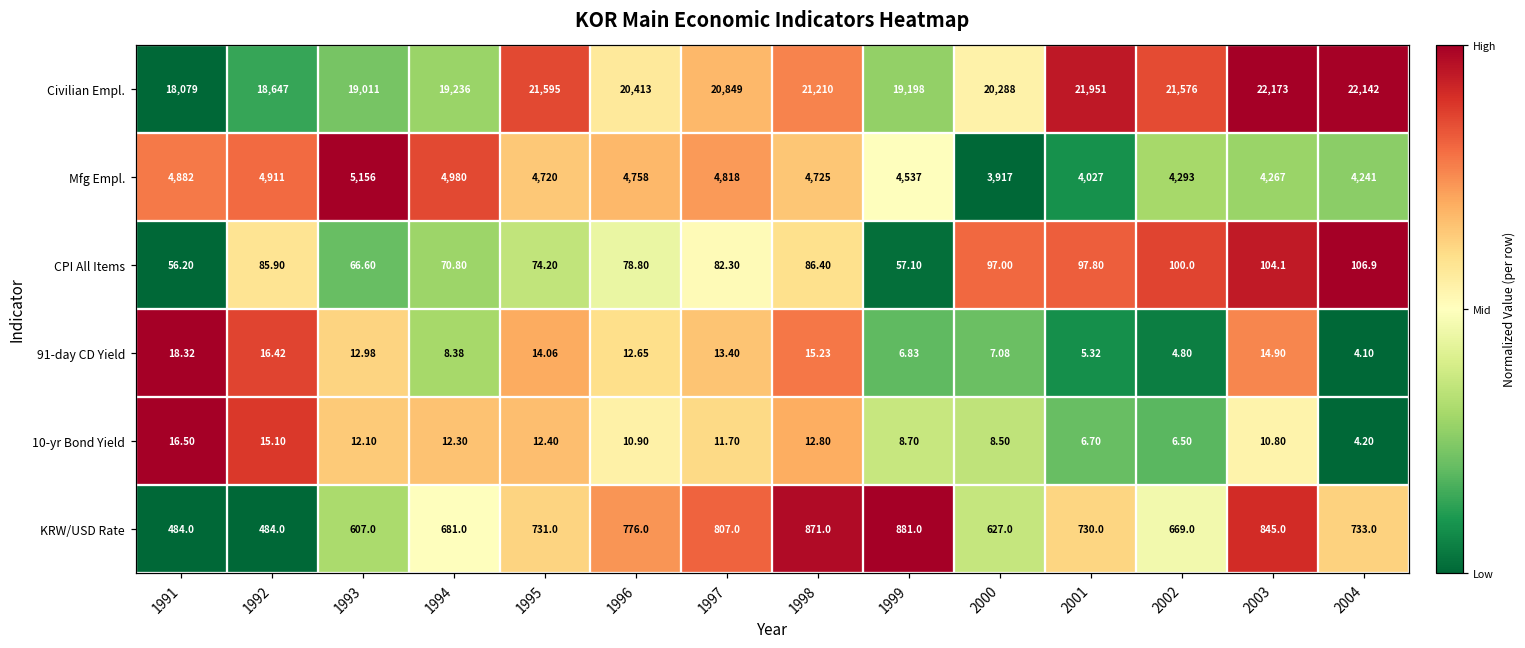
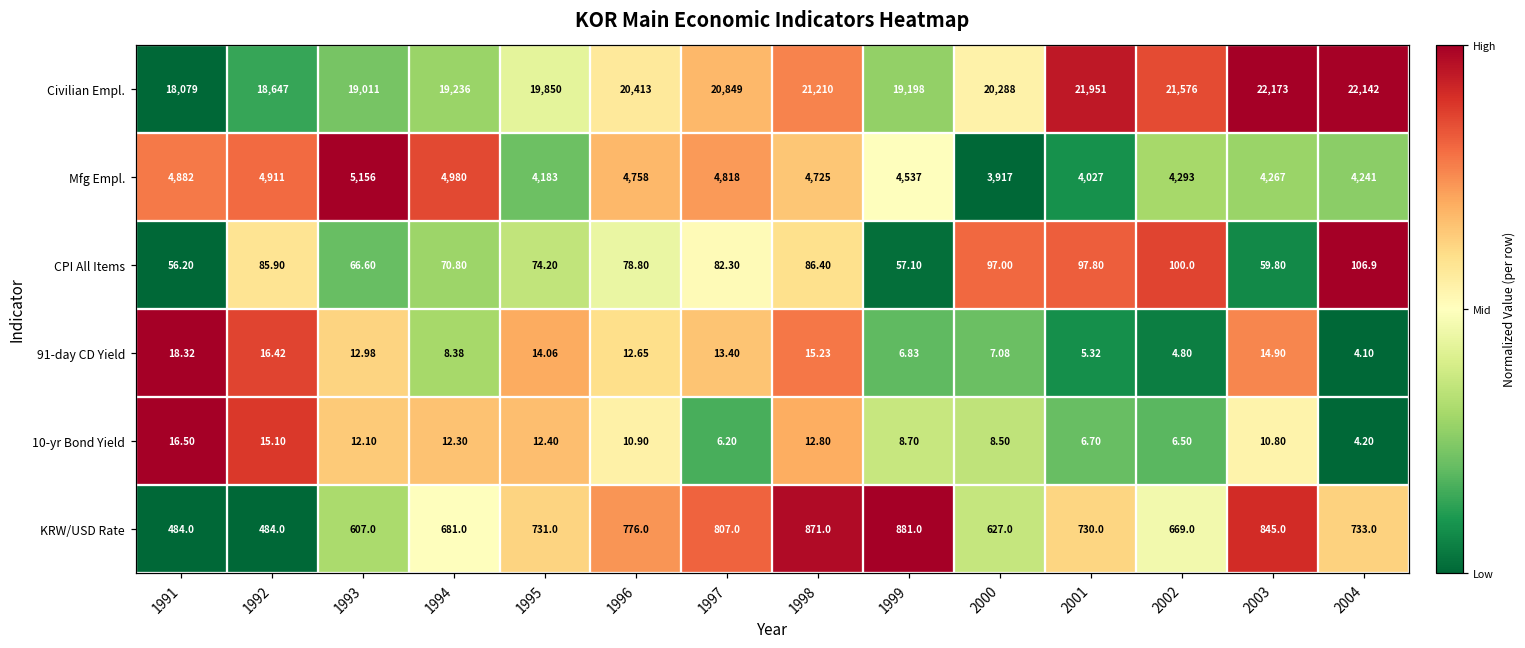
  {
    "Civilian Empl.": {
      "1991": "18,079",
      "1992": "18,647",
      "1993": "19,011",
      "1994": "19,236",
-     "1995": "21,595",
+     "1995": "19,850",
      "1996": "20,413",
      "1997": "20,849",
      "1998": "21,210",
      "1999": "19,198",
      "2000": "20,288",
      "2001": "21,951",
      "2002": "21,576",
      "2003": "22,173",
      "2004": "22,142"
    },
    "Mfg Empl.": {
      "1991": "4,882",
      "1992": "4,911",
      "1993": "5,156",
      "1994": "4,980",
-     "1995": "4,720",
+     "1995": "4,183",
      "1996": "4,758",
      "1997": "4,818",
      "1998": "4,725",
      "1999": "4,537",
      "2000": "3,917",
      "2001": "4,027",
      "2002": "4,293",
      "2003": "4,267",
      "2004": "4,241"
    },
    "CPI All Items": {
      "1991": "56.20",
      "1992": "85.90",
      "1993": "66.60",
      "1994": "70.80",
      "1995": "74.20",
      "1996": "78.80",
      "1997": "82.30",
      "1998": "86.40",
      "1999": "57.10",
      "2000": "97.00",
      "2001": "97.80",
      "2002": "100.0",
-     "2003": "104.1",
+     "2003": "59.80",
      "2004": "106.9"
    },
    "91-day CD Yield": {
      "1991": "18.32",
      "1992": "16.42",
      "1993": "12.98",
      "1994": "8.38",
      "1995": "14.06",
      "1996": "12.65",
      "1997": "13.40",
      "1998": "15.23",
      "1999": "6.83",
      "2000": "7.08",
      "2001": "5.32",
      "2002": "4.80",
      "2003": "14.90",
      "2004": "4.10"
    },
    "10-yr Bond Yield": {
      "1991": "16.50",
      "1992": "15.10",
      "1993": "12.10",
      "1994": "12.30",
      "1995": "12.40",
      "1996": "10.90",
-     "1997": "11.70",
+     "1997": "6.20",
      "1998": "12.80",
      "1999": "8.70",
      "2000": "8.50",
      "2001": "6.70",
      "2002": "6.50",
      "2003": "10.80",
      "2004": "4.20"
    },
    "KRW/USD Rate": {
      "1991": "484.0",
      "1992": "484.0",
      "1993": "607.0",
      "1994": "681.0",
      "1995": "731.0",
      "1996": "776.0",
      "1997": "807.0",
      "1998": "871.0",
      "1999": "881.0",
      "2000": "627.0",
      "2001": "730.0",
      "2002": "669.0",
      "2003": "845.0",
      "2004": "733.0"
    }
  }
